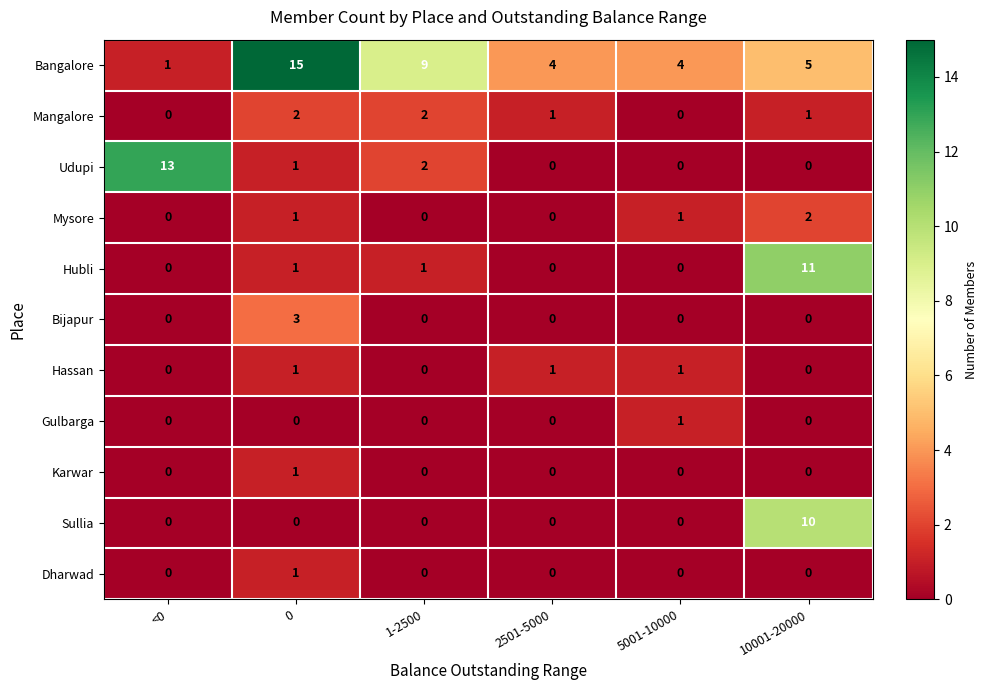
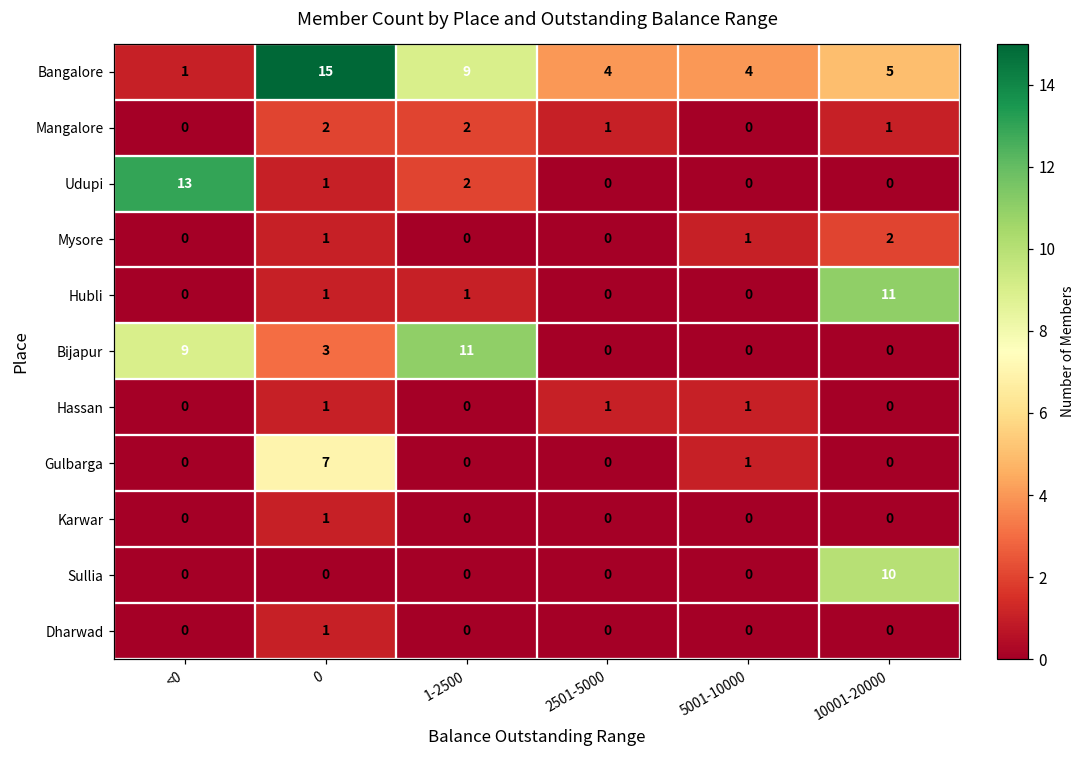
  {
    "Bangalore": {
      "<0": 1,
      "0": 15,
      "1-2500": 9,
      "2501-5000": 4,
      "5001-10000": 4,
      "10001-20000": 5
    },
    "Mangalore": {
      "<0": 0,
      "0": 2,
      "1-2500": 2,
      "2501-5000": 1,
      "5001-10000": 0,
      "10001-20000": 1
    },
    "Udupi": {
      "<0": 13,
      "0": 1,
      "1-2500": 2,
      "2501-5000": 0,
      "5001-10000": 0,
      "10001-20000": 0
    },
    "Mysore": {
      "<0": 0,
      "0": 1,
      "1-2500": 0,
      "2501-5000": 0,
      "5001-10000": 1,
      "10001-20000": 2
    },
    "Hubli": {
      "<0": 0,
      "0": 1,
      "1-2500": 1,
      "2501-5000": 0,
      "5001-10000": 0,
      "10001-20000": 11
    },
    "Bijapur": {
-     "<0": 0,
+     "<0": 9,
      "0": 3,
-     "1-2500": 0,
+     "1-2500": 11,
      "2501-5000": 0,
      "5001-10000": 0,
      "10001-20000": 0
    },
    "Hassan": {
      "<0": 0,
      "0": 1,
      "1-2500": 0,
      "2501-5000": 1,
      "5001-10000": 1,
      "10001-20000": 0
    },
    "Gulbarga": {
      "<0": 0,
-     "0": 0,
+     "0": 7,
      "1-2500": 0,
      "2501-5000": 0,
      "5001-10000": 1,
      "10001-20000": 0
    },
    "Karwar": {
      "<0": 0,
      "0": 1,
      "1-2500": 0,
      "2501-5000": 0,
      "5001-10000": 0,
      "10001-20000": 0
    },
    "Sullia": {
      "<0": 0,
      "0": 0,
      "1-2500": 0,
      "2501-5000": 0,
      "5001-10000": 0,
      "10001-20000": 10
    },
    "Dharwad": {
      "<0": 0,
      "0": 1,
      "1-2500": 0,
      "2501-5000": 0,
      "5001-10000": 0,
      "10001-20000": 0
    }
  }
